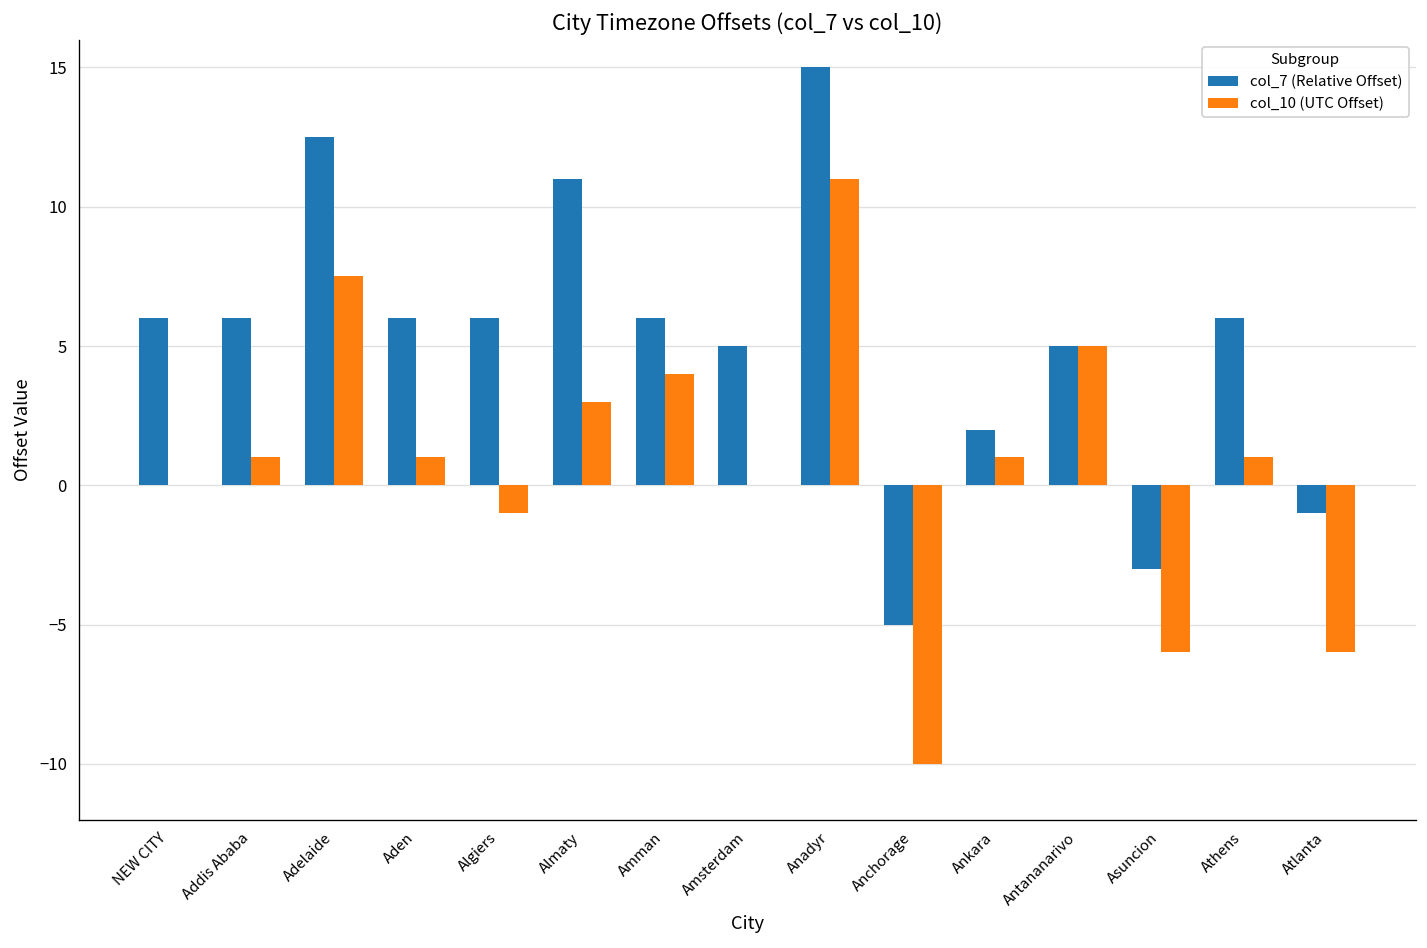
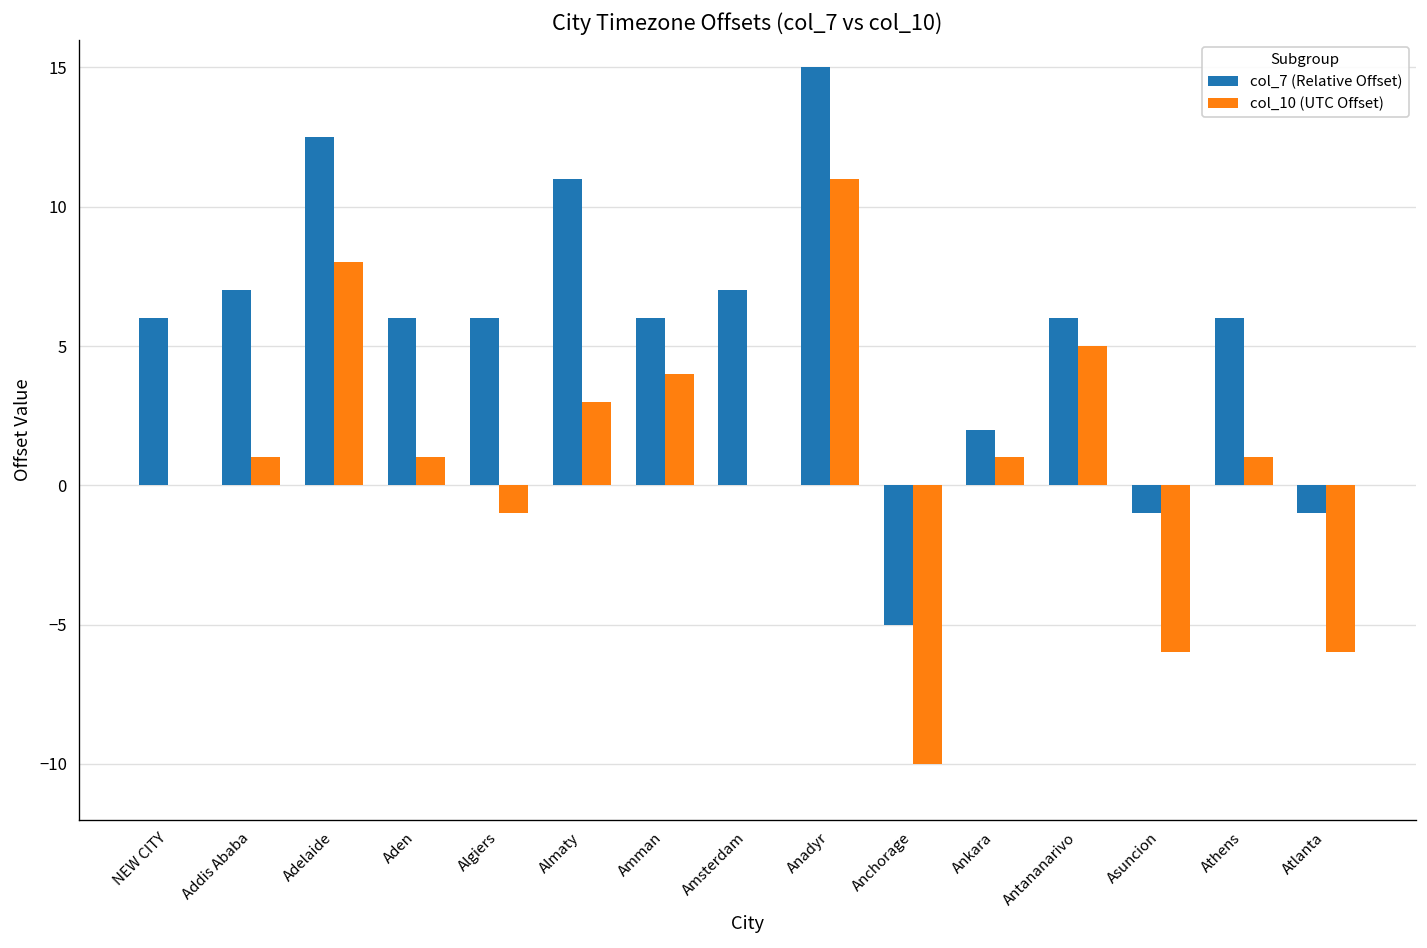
  {
    "col_7 (Relative Offset)": {
      "NEW CITY": 6,
-     "Addis Ababa": 6,
+     "Addis Ababa": 7,
      "Adelaide": 12.5,
      "Aden": 6,
      "Algiers": 6,
      "Almaty": 11,
      "Amman": 6,
-     "Amsterdam": 5,
+     "Amsterdam": 7,
      "Anadyr": 15,
      "Anchorage": -5,
      "Ankara": 2,
-     "Antananarivo": 5,
-     "Asuncion": -3,
+     "Antananarivo": 6,
+     "Asuncion": -1,
      "Athens": 6,
      "Atlanta": -1
    },
    "col_10 (UTC Offset)": {
      "NEW CITY": 0.0,
      "Addis Ababa": 1.0,
-     "Adelaide": 7.5,
+     "Adelaide": 8.0,
      "Aden": 1.0,
      "Algiers": -1.0,
      "Almaty": 3.0,
      "Amman": 4.0,
      "Amsterdam": 0.0,
      "Anadyr": 11.0,
      "Anchorage": -10.0,
      "Ankara": 1.0,
      "Antananarivo": 5.0,
      "Asuncion": -6.0,
      "Athens": 1.0,
      "Atlanta": -6.0
    }
  }
